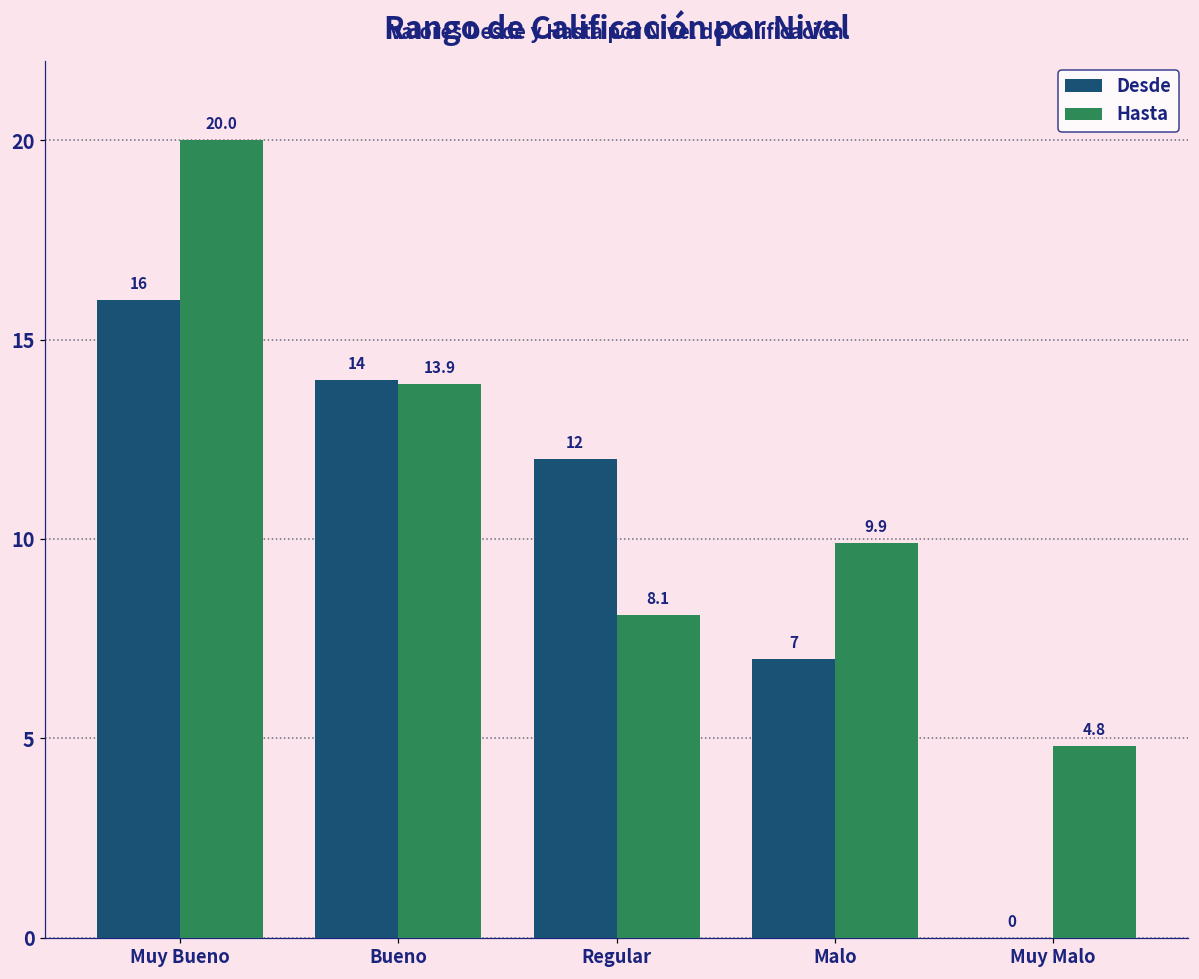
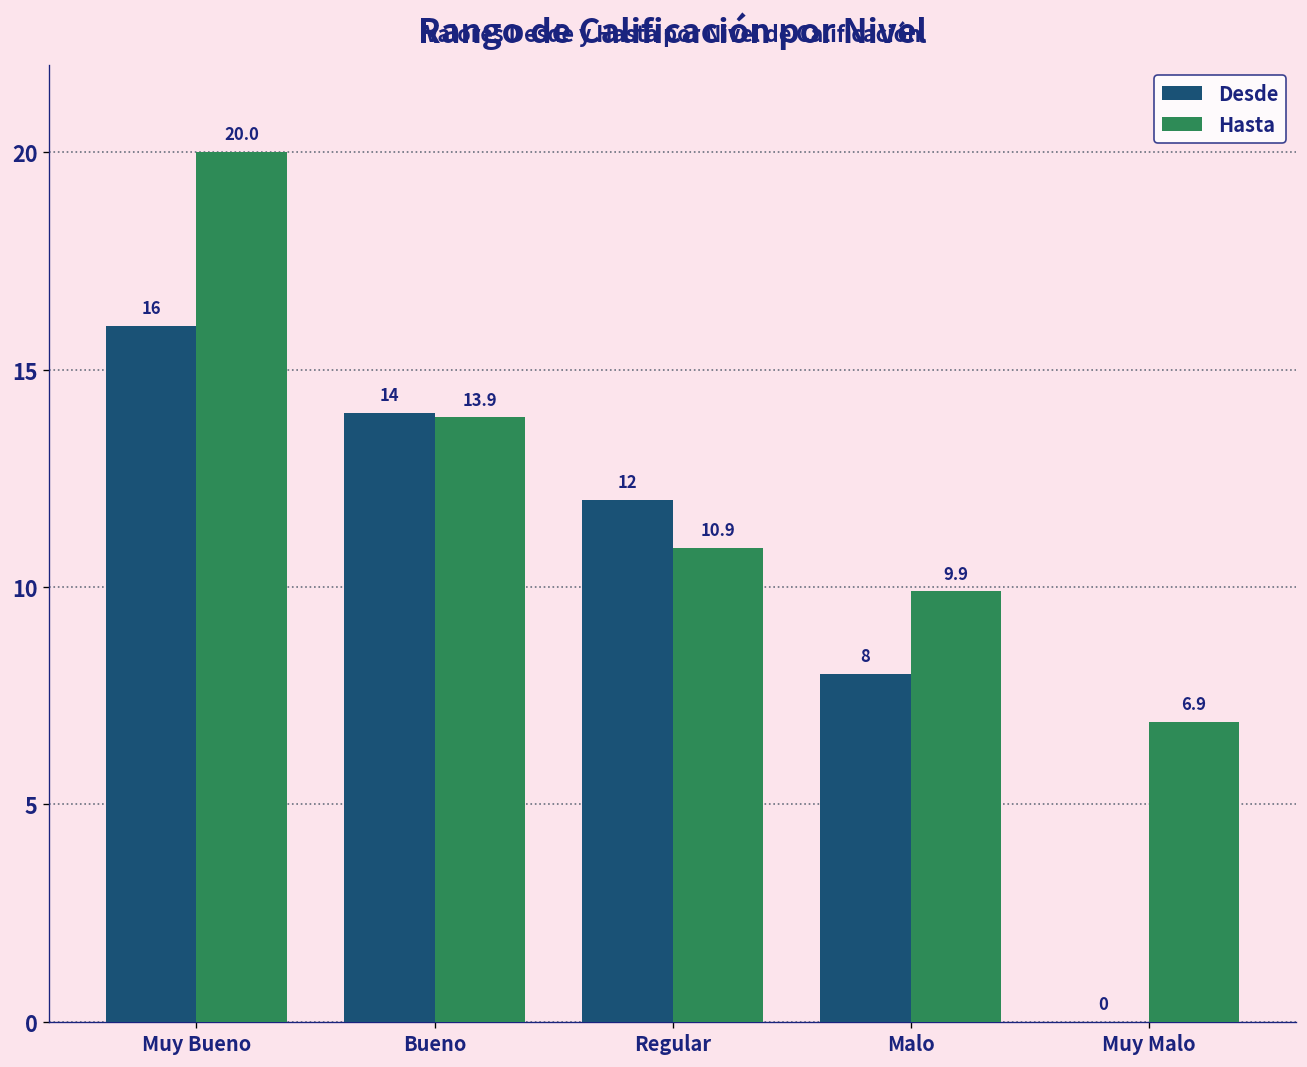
  {
    "Desde": {
      "Muy Bueno": 16,
      "Bueno": 14,
      "Regular": 12,
-     "Malo": 7,
+     "Malo": 8,
      "Muy Malo": 0
    },
    "Hasta": {
      "Muy Bueno": 20.0,
      "Bueno": 13.9,
-     "Regular": 8.1,
+     "Regular": 10.9,
      "Malo": 9.9,
-     "Muy Malo": 4.8
+     "Muy Malo": 6.9
    }
  }
